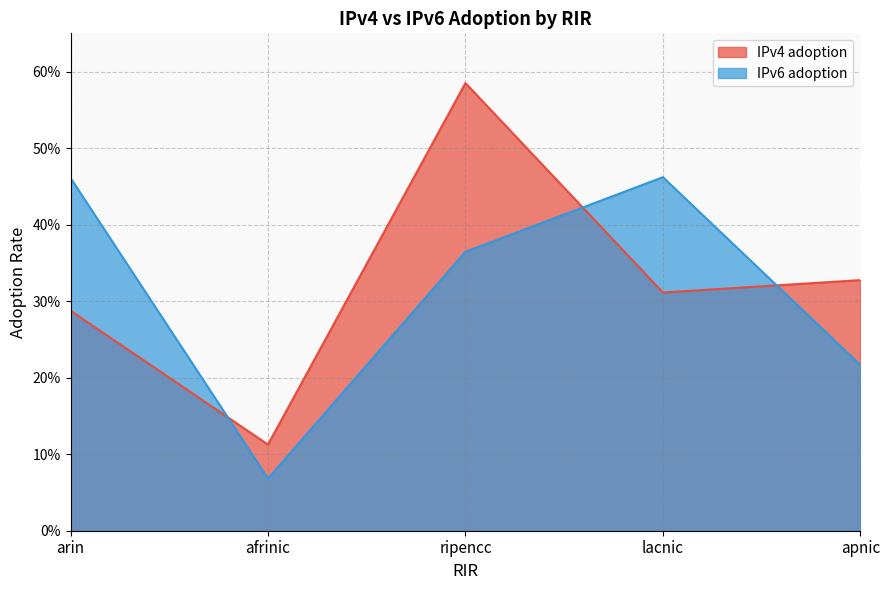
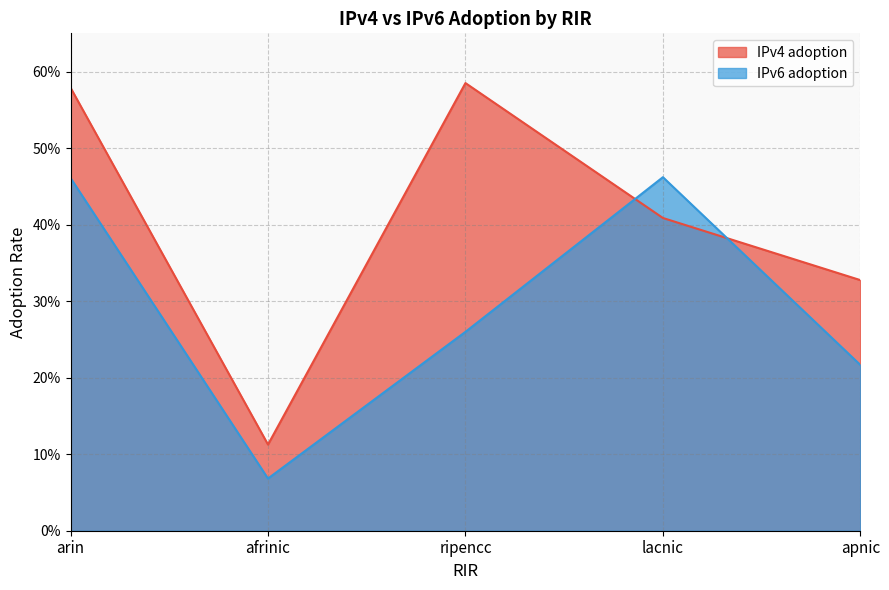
  {
    "IPv4 adoption": {
-     "arin": "29%",
+     "arin": "58%",
      "afrinic": "11%",
      "ripencc": "59%",
-     "lacnic": "31%",
+     "lacnic": "41%",
      "apnic": "33%"
    },
    "IPv6 adoption": {
      "arin": "46%",
      "afrinic": "7%",
-     "ripencc": "36%",
+     "ripencc": "26%",
      "lacnic": "46%",
      "apnic": "22%"
    }
  }
